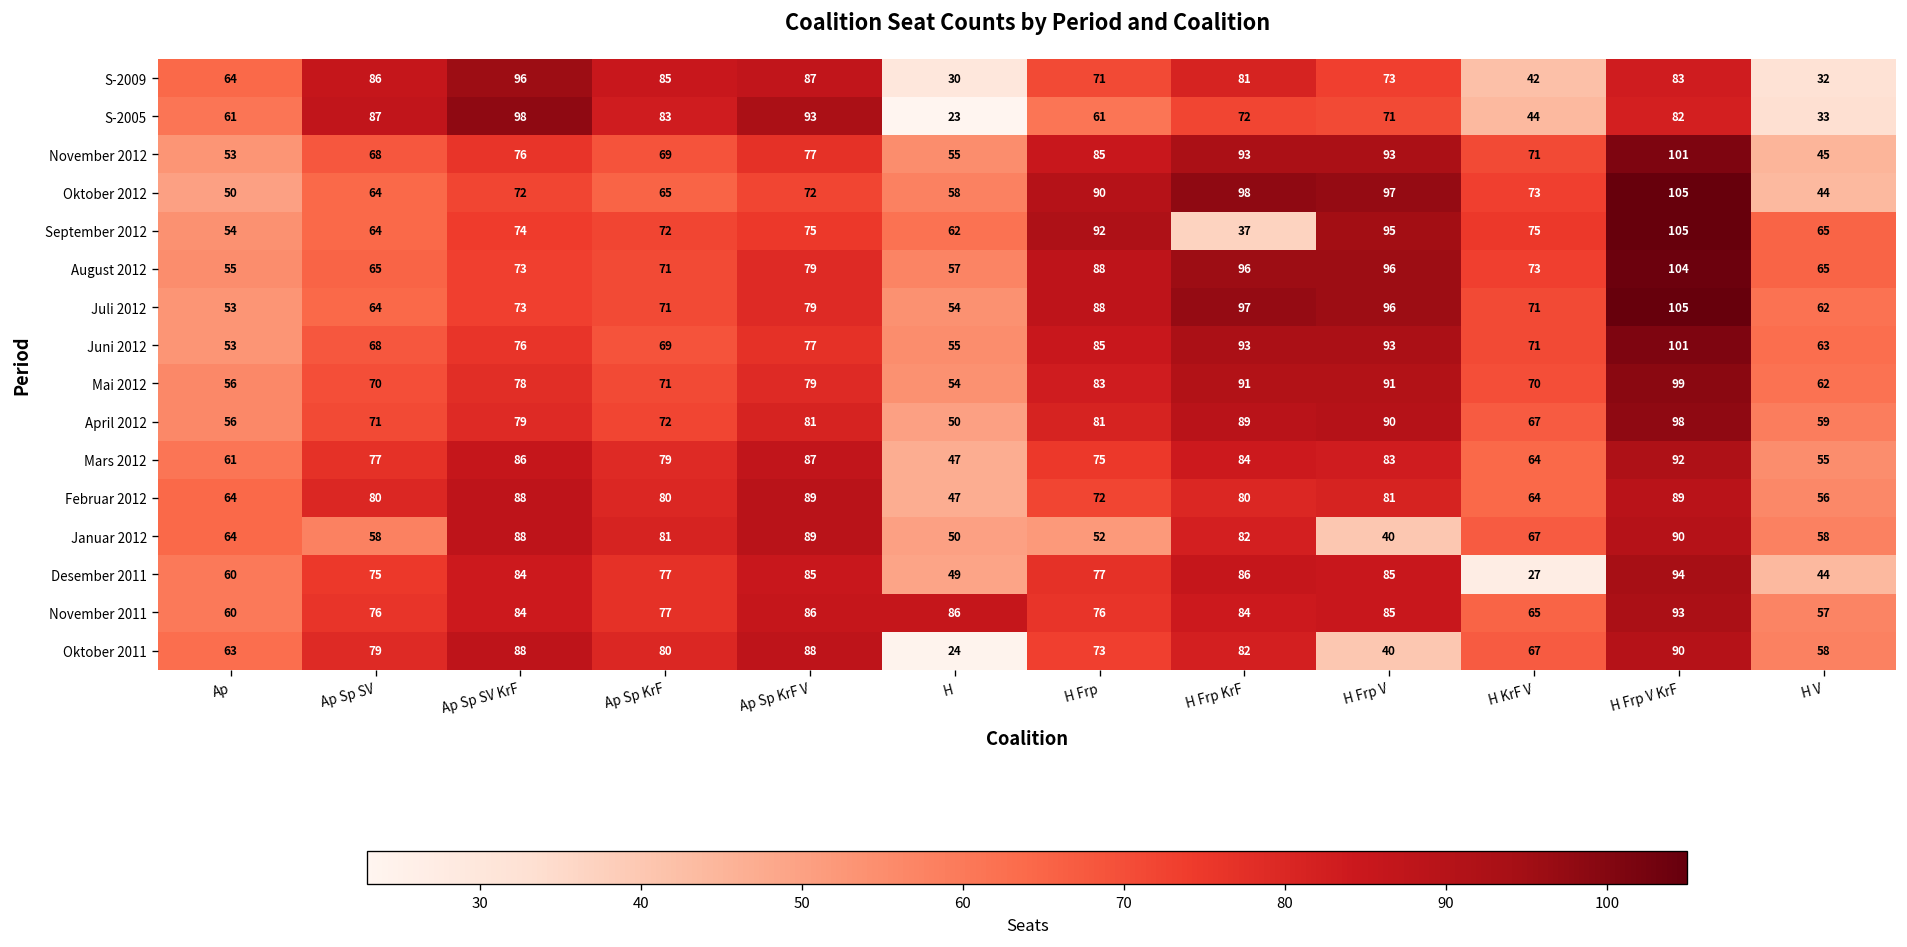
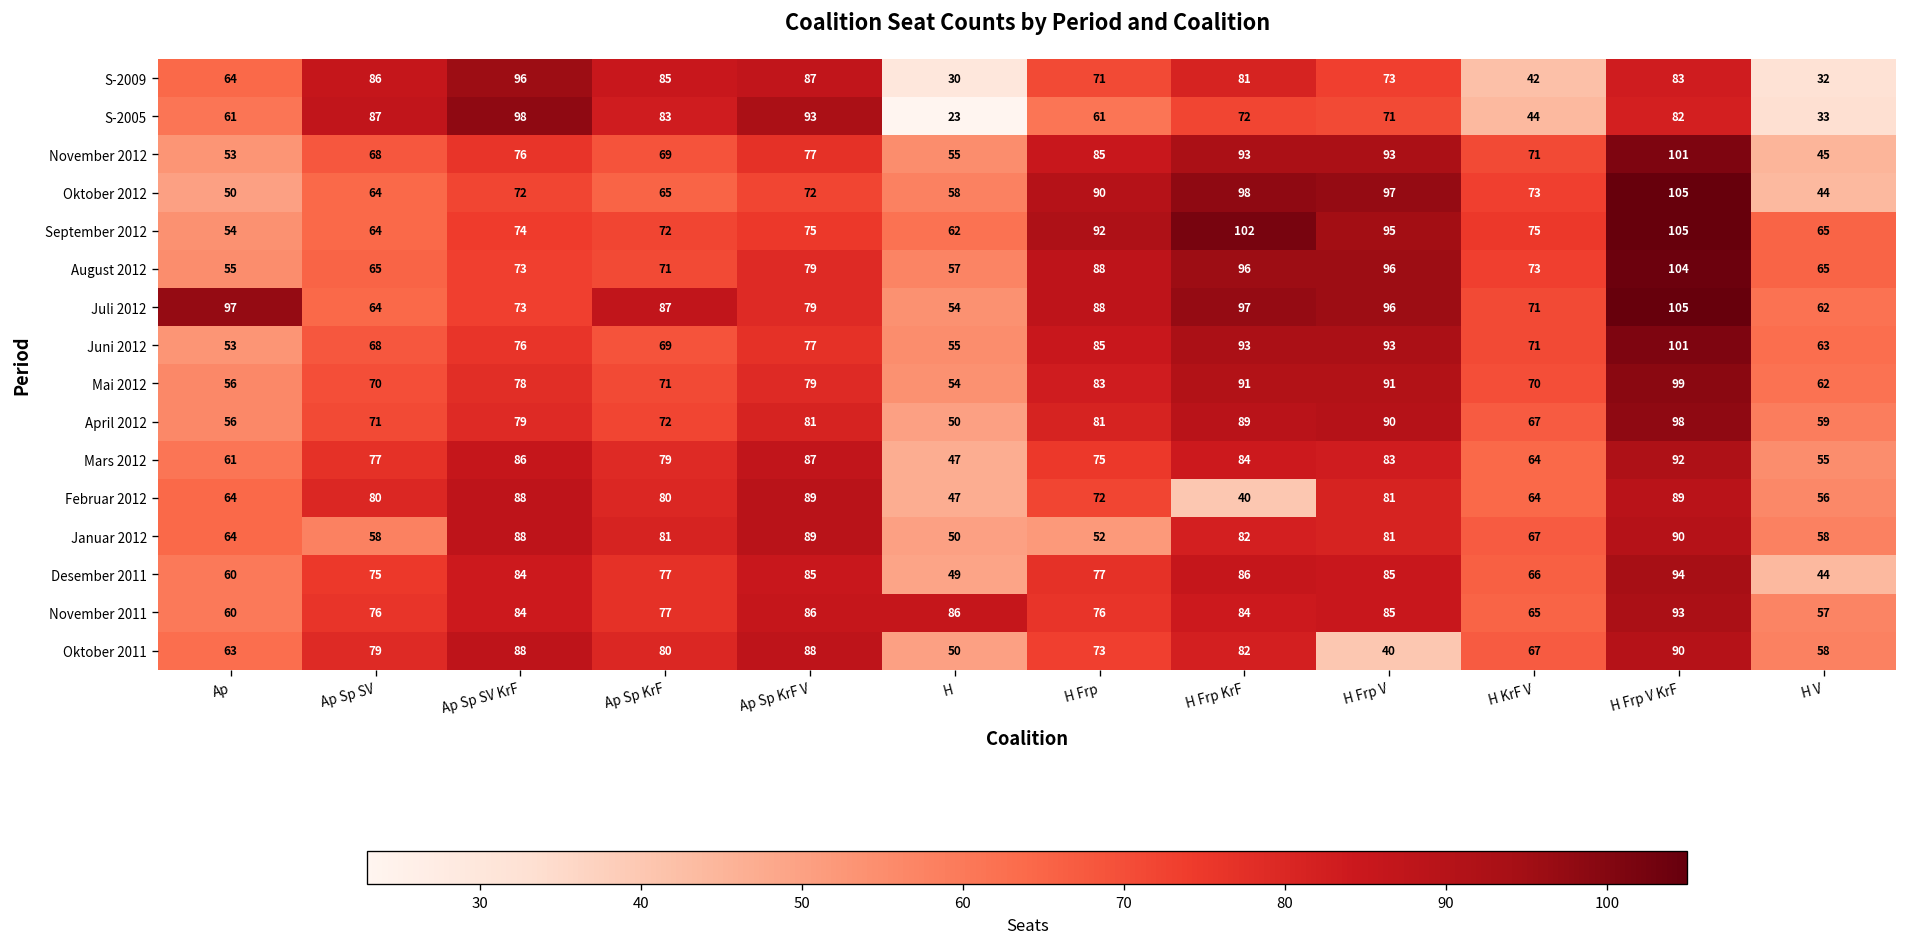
  {
    "S-2009": {
      "Ap": 64,
      "Ap Sp SV": 86,
      "Ap Sp SV KrF": 96,
      "Ap Sp KrF": 85,
      "Ap Sp KrF V": 87,
      "H": 30,
      "H Frp": 71,
      "H Frp KrF": 81,
      "H Frp V": 73,
      "H KrF V": 42,
      "H Frp V KrF": 83,
      "H V": 32
    },
    "S-2005": {
      "Ap": 61,
      "Ap Sp SV": 87,
      "Ap Sp SV KrF": 98,
      "Ap Sp KrF": 83,
      "Ap Sp KrF V": 93,
      "H": 23,
      "H Frp": 61,
      "H Frp KrF": 72,
      "H Frp V": 71,
      "H KrF V": 44,
      "H Frp V KrF": 82,
      "H V": 33
    },
    "November 2012": {
      "Ap": 53,
      "Ap Sp SV": 68,
      "Ap Sp SV KrF": 76,
      "Ap Sp KrF": 69,
      "Ap Sp KrF V": 77,
      "H": 55,
      "H Frp": 85,
      "H Frp KrF": 93,
      "H Frp V": 93,
      "H KrF V": 71,
      "H Frp V KrF": 101,
      "H V": 45
    },
    "Oktober 2012": {
      "Ap": 50,
      "Ap Sp SV": 64,
      "Ap Sp SV KrF": 72,
      "Ap Sp KrF": 65,
      "Ap Sp KrF V": 72,
      "H": 58,
      "H Frp": 90,
      "H Frp KrF": 98,
      "H Frp V": 97,
      "H KrF V": 73,
      "H Frp V KrF": 105,
      "H V": 44
    },
    "September 2012": {
      "Ap": 54,
      "Ap Sp SV": 64,
      "Ap Sp SV KrF": 74,
      "Ap Sp KrF": 72,
      "Ap Sp KrF V": 75,
      "H": 62,
      "H Frp": 92,
-     "H Frp KrF": 37,
+     "H Frp KrF": 102,
      "H Frp V": 95,
      "H KrF V": 75,
      "H Frp V KrF": 105,
      "H V": 65
    },
    "August 2012": {
      "Ap": 55,
      "Ap Sp SV": 65,
      "Ap Sp SV KrF": 73,
      "Ap Sp KrF": 71,
      "Ap Sp KrF V": 79,
      "H": 57,
      "H Frp": 88,
      "H Frp KrF": 96,
      "H Frp V": 96,
      "H KrF V": 73,
      "H Frp V KrF": 104,
      "H V": 65
    },
    "Juli 2012": {
-     "Ap": 53,
+     "Ap": 97,
      "Ap Sp SV": 64,
      "Ap Sp SV KrF": 73,
-     "Ap Sp KrF": 71,
+     "Ap Sp KrF": 87,
      "Ap Sp KrF V": 79,
      "H": 54,
      "H Frp": 88,
      "H Frp KrF": 97,
      "H Frp V": 96,
      "H KrF V": 71,
      "H Frp V KrF": 105,
      "H V": 62
    },
    "Juni 2012": {
      "Ap": 53,
      "Ap Sp SV": 68,
      "Ap Sp SV KrF": 76,
      "Ap Sp KrF": 69,
      "Ap Sp KrF V": 77,
      "H": 55,
      "H Frp": 85,
      "H Frp KrF": 93,
      "H Frp V": 93,
      "H KrF V": 71,
      "H Frp V KrF": 101,
      "H V": 63
    },
    "Mai 2012": {
      "Ap": 56,
      "Ap Sp SV": 70,
      "Ap Sp SV KrF": 78,
      "Ap Sp KrF": 71,
      "Ap Sp KrF V": 79,
      "H": 54,
      "H Frp": 83,
      "H Frp KrF": 91,
      "H Frp V": 91,
      "H KrF V": 70,
      "H Frp V KrF": 99,
      "H V": 62
    },
    "April 2012": {
      "Ap": 56,
      "Ap Sp SV": 71,
      "Ap Sp SV KrF": 79,
      "Ap Sp KrF": 72,
      "Ap Sp KrF V": 81,
      "H": 50,
      "H Frp": 81,
      "H Frp KrF": 89,
      "H Frp V": 90,
      "H KrF V": 67,
      "H Frp V KrF": 98,
      "H V": 59
    },
    "Mars 2012": {
      "Ap": 61,
      "Ap Sp SV": 77,
      "Ap Sp SV KrF": 86,
      "Ap Sp KrF": 79,
      "Ap Sp KrF V": 87,
      "H": 47,
      "H Frp": 75,
      "H Frp KrF": 84,
      "H Frp V": 83,
      "H KrF V": 64,
      "H Frp V KrF": 92,
      "H V": 55
    },
    "Februar 2012": {
      "Ap": 64,
      "Ap Sp SV": 80,
      "Ap Sp SV KrF": 88,
      "Ap Sp KrF": 80,
      "Ap Sp KrF V": 89,
      "H": 47,
      "H Frp": 72,
-     "H Frp KrF": 80,
+     "H Frp KrF": 40,
      "H Frp V": 81,
      "H KrF V": 64,
      "H Frp V KrF": 89,
      "H V": 56
    },
    "Januar 2012": {
      "Ap": 64,
      "Ap Sp SV": 58,
      "Ap Sp SV KrF": 88,
      "Ap Sp KrF": 81,
      "Ap Sp KrF V": 89,
      "H": 50,
      "H Frp": 52,
      "H Frp KrF": 82,
-     "H Frp V": 40,
+     "H Frp V": 81,
      "H KrF V": 67,
      "H Frp V KrF": 90,
      "H V": 58
    },
    "Desember 2011": {
      "Ap": 60,
      "Ap Sp SV": 75,
      "Ap Sp SV KrF": 84,
      "Ap Sp KrF": 77,
      "Ap Sp KrF V": 85,
      "H": 49,
      "H Frp": 77,
      "H Frp KrF": 86,
      "H Frp V": 85,
-     "H KrF V": 27,
+     "H KrF V": 66,
      "H Frp V KrF": 94,
      "H V": 44
    },
    "November 2011": {
      "Ap": 60,
      "Ap Sp SV": 76,
      "Ap Sp SV KrF": 84,
      "Ap Sp KrF": 77,
      "Ap Sp KrF V": 86,
      "H": 86,
      "H Frp": 76,
      "H Frp KrF": 84,
      "H Frp V": 85,
      "H KrF V": 65,
      "H Frp V KrF": 93,
      "H V": 57
    },
    "Oktober 2011": {
      "Ap": 63,
      "Ap Sp SV": 79,
      "Ap Sp SV KrF": 88,
      "Ap Sp KrF": 80,
      "Ap Sp KrF V": 88,
-     "H": 24,
+     "H": 50,
      "H Frp": 73,
      "H Frp KrF": 82,
      "H Frp V": 40,
      "H KrF V": 67,
      "H Frp V KrF": 90,
      "H V": 58
    }
  }
